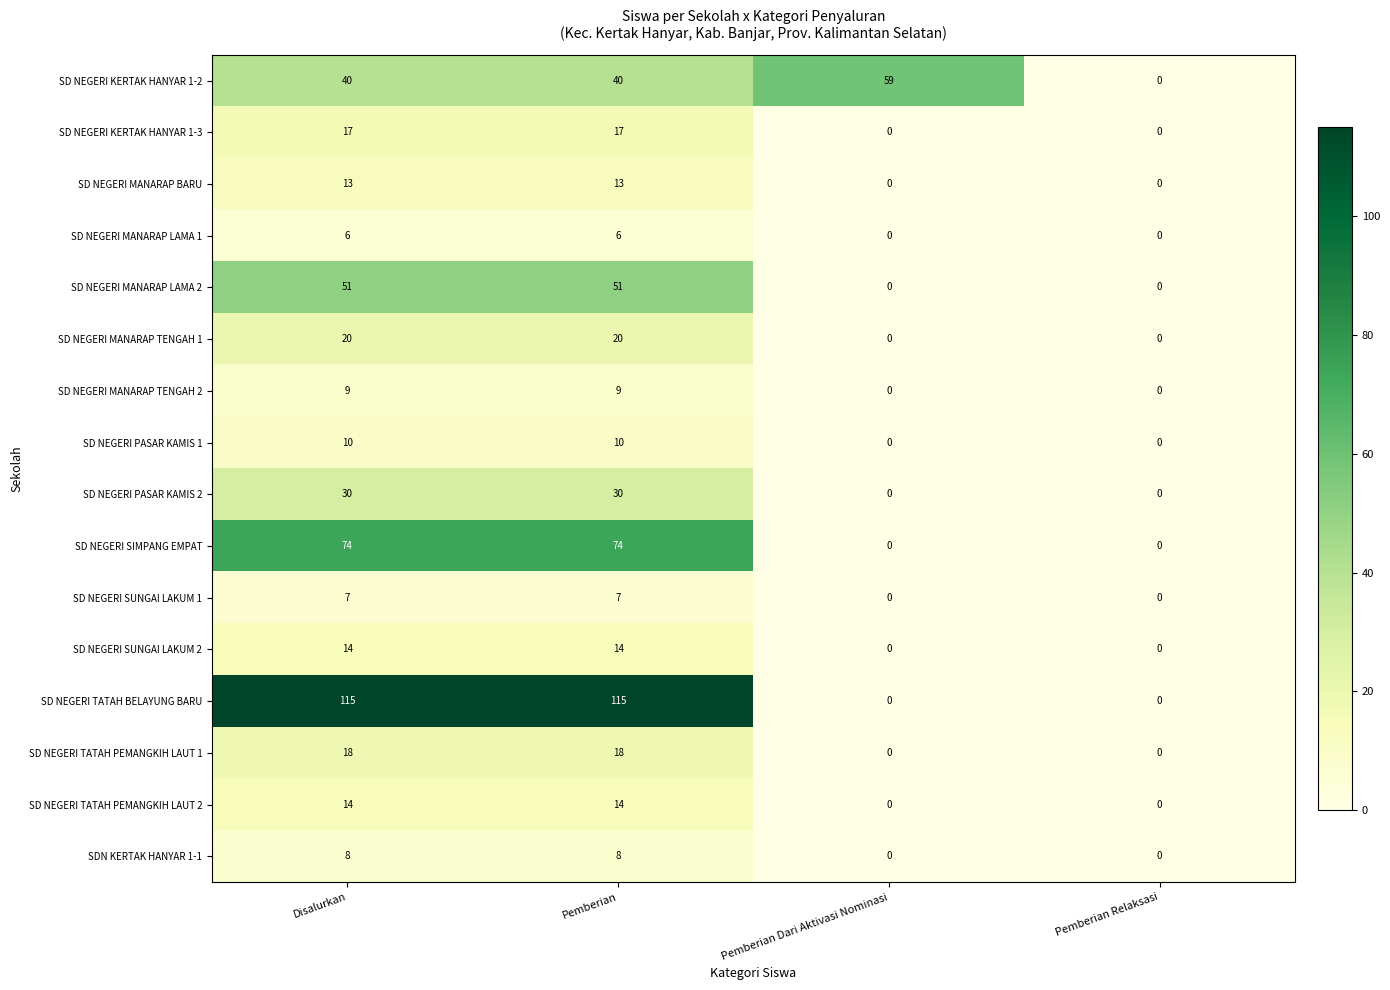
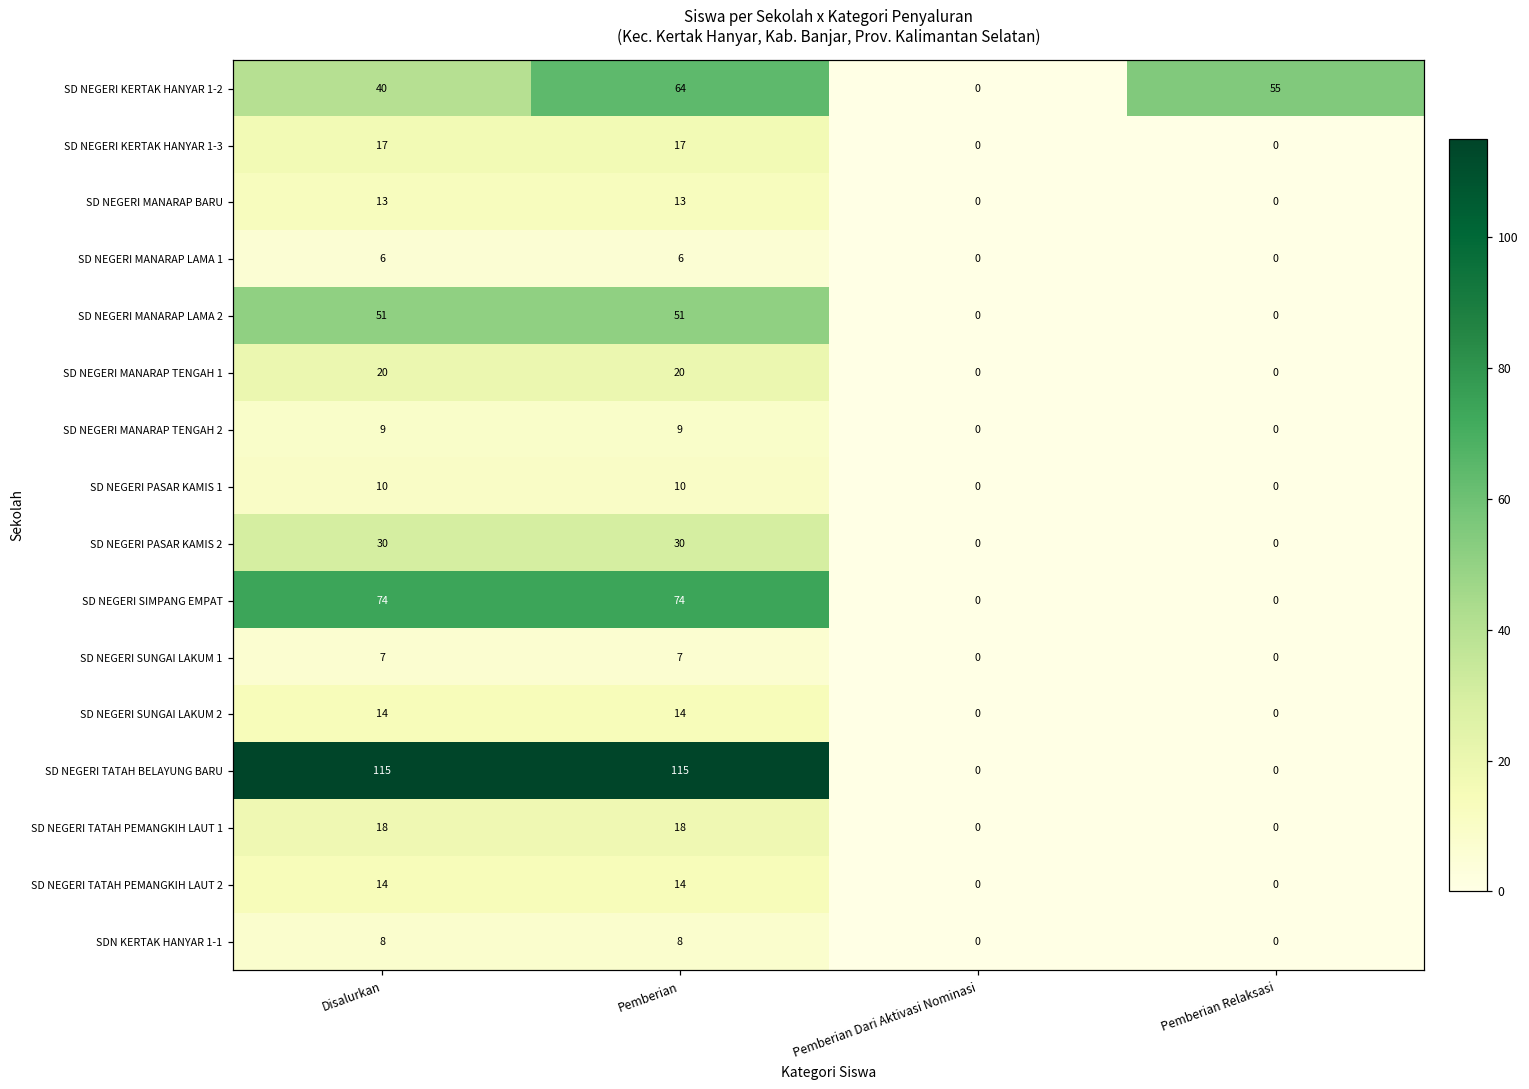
  {
    "SD NEGERI KERTAK HANYAR 1-2": {
      "Disalurkan": 40,
-     "Pemberian": 40,
-     "Pemberian Dari Aktivasi Nominasi": 59,
-     "Pemberian Relaksasi": 0
+     "Pemberian": 64,
+     "Pemberian Dari Aktivasi Nominasi": 0,
+     "Pemberian Relaksasi": 55
    },
    "SD NEGERI KERTAK HANYAR 1-3": {
      "Disalurkan": 17,
      "Pemberian": 17,
      "Pemberian Dari Aktivasi Nominasi": 0,
      "Pemberian Relaksasi": 0
    },
    "SD NEGERI MANARAP BARU": {
      "Disalurkan": 13,
      "Pemberian": 13,
      "Pemberian Dari Aktivasi Nominasi": 0,
      "Pemberian Relaksasi": 0
    },
    "SD NEGERI MANARAP LAMA 1": {
      "Disalurkan": 6,
      "Pemberian": 6,
      "Pemberian Dari Aktivasi Nominasi": 0,
      "Pemberian Relaksasi": 0
    },
    "SD NEGERI MANARAP LAMA 2": {
      "Disalurkan": 51,
      "Pemberian": 51,
      "Pemberian Dari Aktivasi Nominasi": 0,
      "Pemberian Relaksasi": 0
    },
    "SD NEGERI MANARAP TENGAH 1": {
      "Disalurkan": 20,
      "Pemberian": 20,
      "Pemberian Dari Aktivasi Nominasi": 0,
      "Pemberian Relaksasi": 0
    },
    "SD NEGERI MANARAP TENGAH 2": {
      "Disalurkan": 9,
      "Pemberian": 9,
      "Pemberian Dari Aktivasi Nominasi": 0,
      "Pemberian Relaksasi": 0
    },
    "SD NEGERI PASAR KAMIS 1": {
      "Disalurkan": 10,
      "Pemberian": 10,
      "Pemberian Dari Aktivasi Nominasi": 0,
      "Pemberian Relaksasi": 0
    },
    "SD NEGERI PASAR KAMIS 2": {
      "Disalurkan": 30,
      "Pemberian": 30,
      "Pemberian Dari Aktivasi Nominasi": 0,
      "Pemberian Relaksasi": 0
    },
    "SD NEGERI SIMPANG EMPAT": {
      "Disalurkan": 74,
      "Pemberian": 74,
      "Pemberian Dari Aktivasi Nominasi": 0,
      "Pemberian Relaksasi": 0
    },
    "SD NEGERI SUNGAI LAKUM 1": {
      "Disalurkan": 7,
      "Pemberian": 7,
      "Pemberian Dari Aktivasi Nominasi": 0,
      "Pemberian Relaksasi": 0
    },
    "SD NEGERI SUNGAI LAKUM 2": {
      "Disalurkan": 14,
      "Pemberian": 14,
      "Pemberian Dari Aktivasi Nominasi": 0,
      "Pemberian Relaksasi": 0
    },
    "SD NEGERI TATAH BELAYUNG BARU": {
      "Disalurkan": 115,
      "Pemberian": 115,
      "Pemberian Dari Aktivasi Nominasi": 0,
      "Pemberian Relaksasi": 0
    },
    "SD NEGERI TATAH PEMANGKIH LAUT 1": {
      "Disalurkan": 18,
      "Pemberian": 18,
      "Pemberian Dari Aktivasi Nominasi": 0,
      "Pemberian Relaksasi": 0
    },
    "SD NEGERI TATAH PEMANGKIH LAUT 2": {
      "Disalurkan": 14,
      "Pemberian": 14,
      "Pemberian Dari Aktivasi Nominasi": 0,
      "Pemberian Relaksasi": 0
    },
    "SDN KERTAK HANYAR 1-1": {
      "Disalurkan": 8,
      "Pemberian": 8,
      "Pemberian Dari Aktivasi Nominasi": 0,
      "Pemberian Relaksasi": 0
    }
  }
